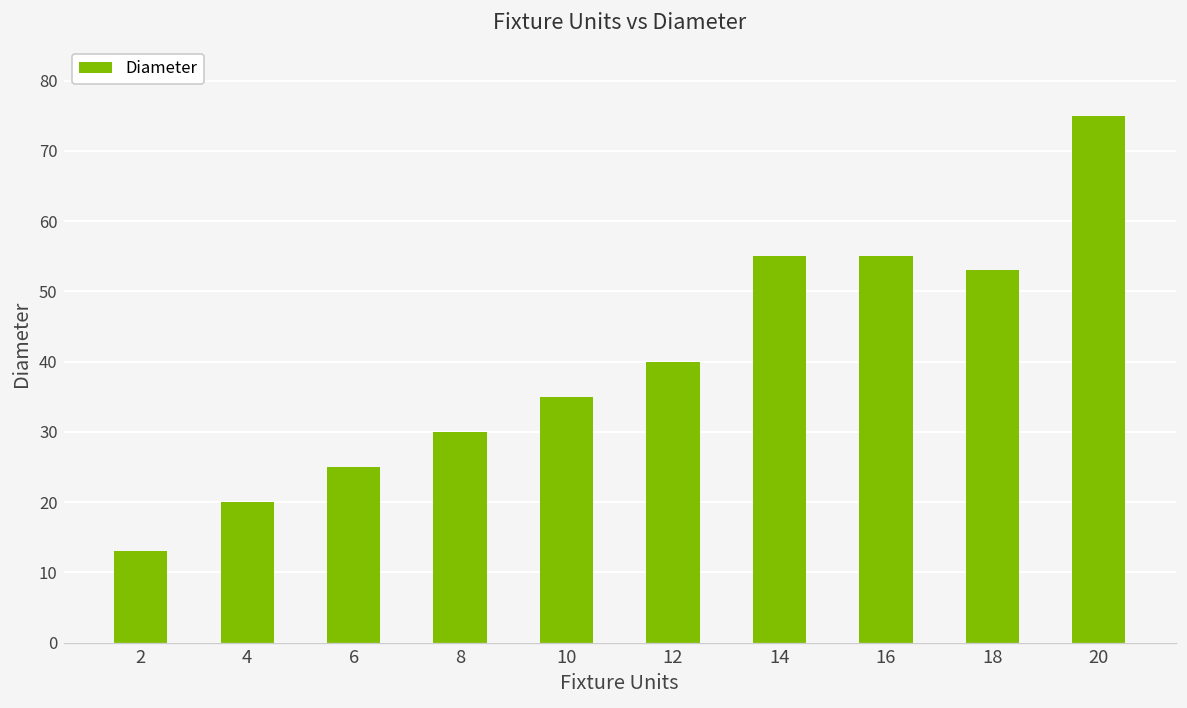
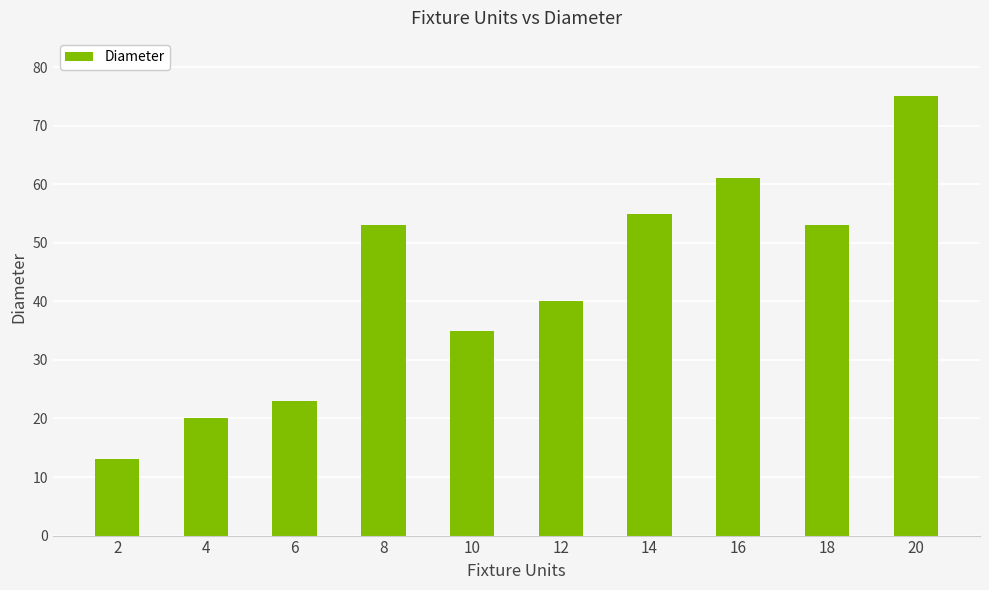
  {
    "2": 13,
    "4": 20,
-   "6": 25,
-   "8": 30,
+   "6": 23,
+   "8": 53,
    "10": 35,
    "12": 40,
    "14": 55,
-   "16": 55,
+   "16": 61,
    "18": 53,
    "20": 75
  }
